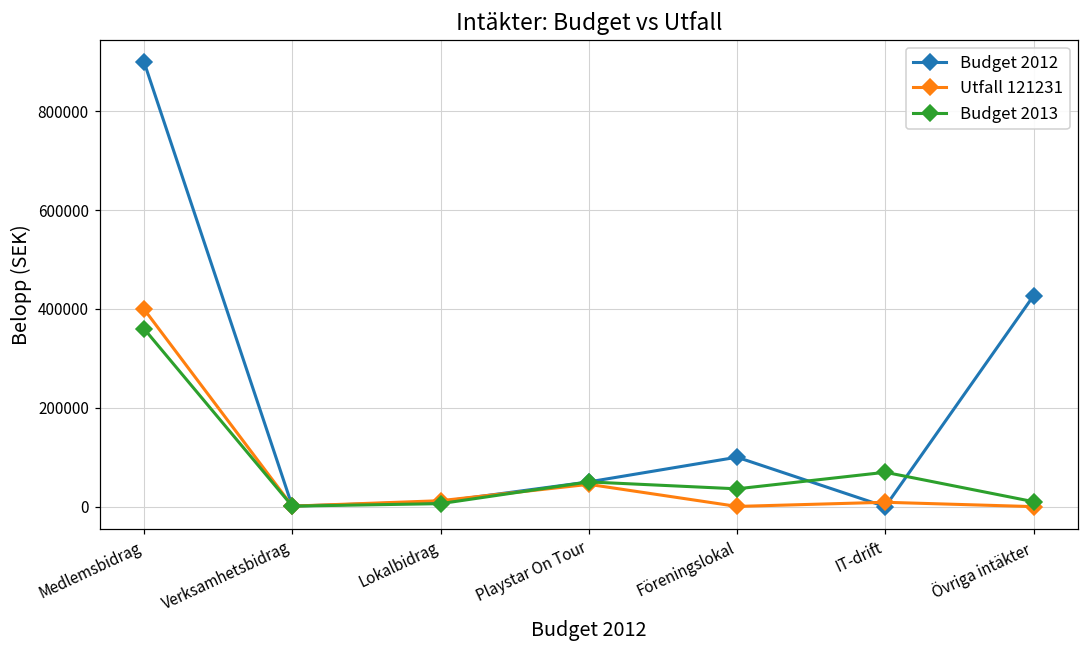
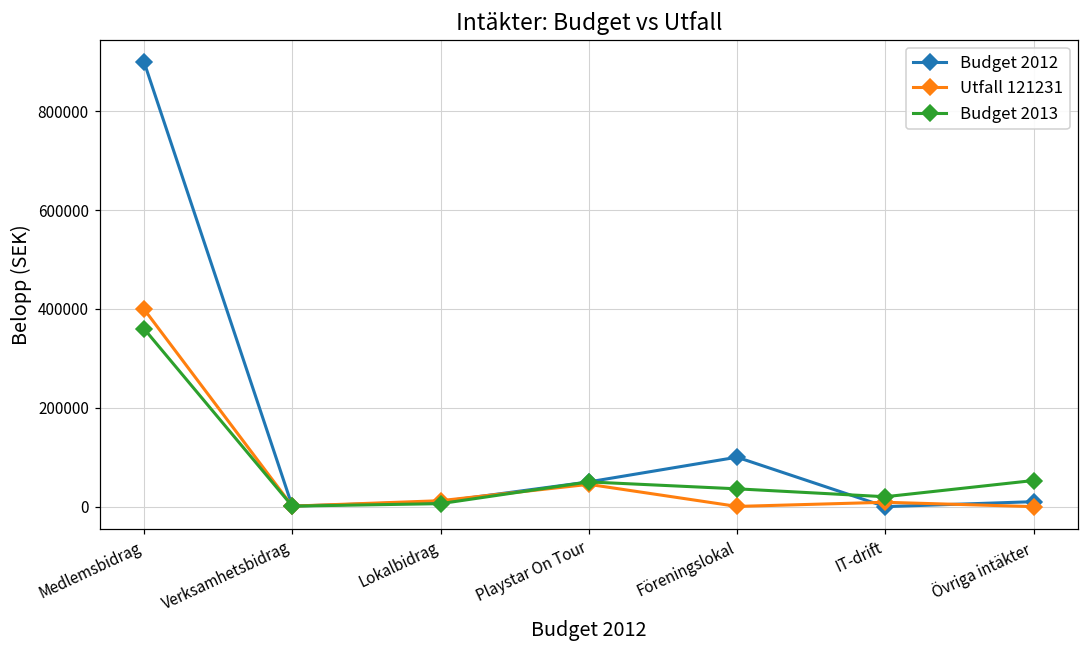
  {
    "Budget 2012": {
      "Medlemsbidrag": 900000,
      "Föreningslokal": 100000,
      "IT-drift": 0,
-     "Övriga intäkter": 430000
+     "Övriga intäkter": 10000
    },
    "Utfall 121231": {
      "Medlemsbidrag": 400000,
      "Föreningslokal": 0,
      "IT-drift": 10000,
      "Övriga intäkter": 0
    },
    "Budget 2013": {
      "Medlemsbidrag": 360000,
      "Föreningslokal": 40000,
-     "IT-drift": 70000,
-     "Övriga intäkter": 10000
+     "IT-drift": 20000,
+     "Övriga intäkter": 50000
    }
  }
